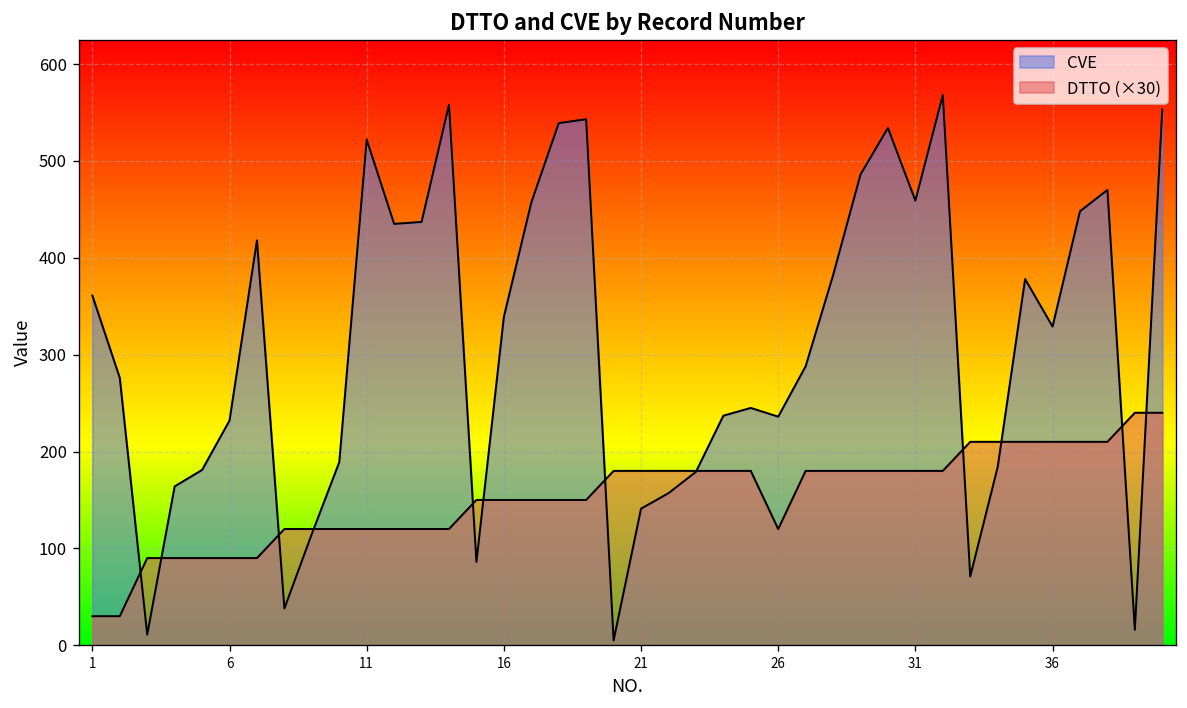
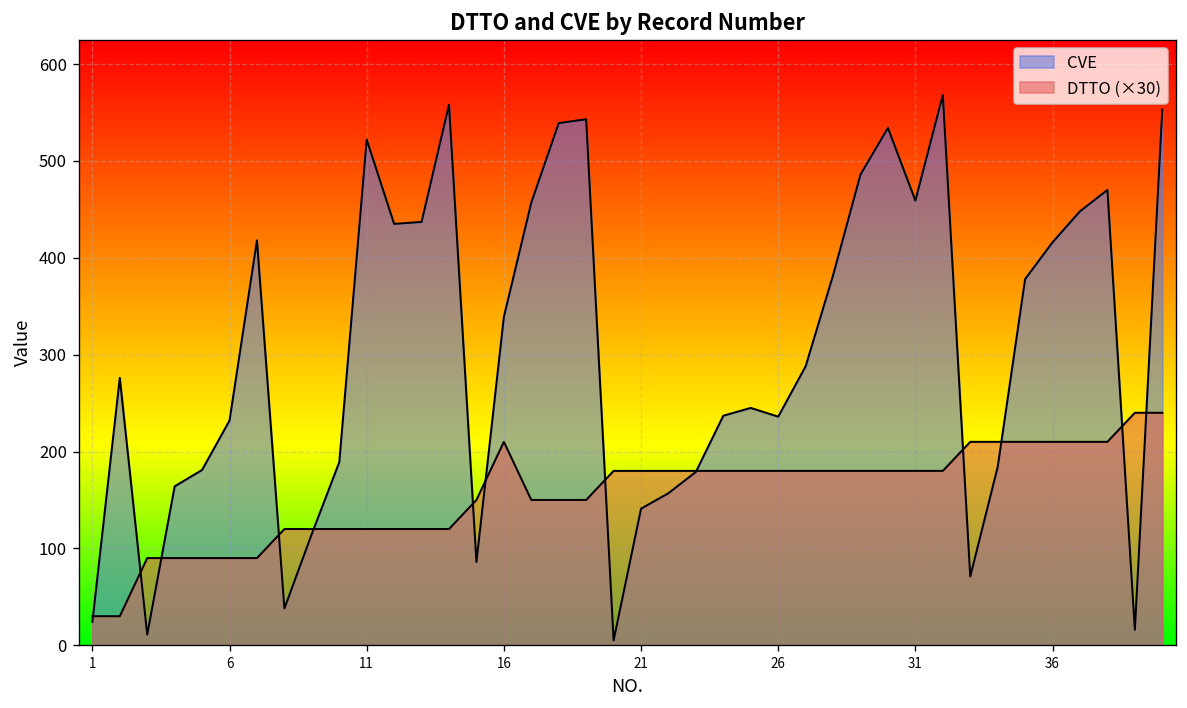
  {
    "CVE": {
-     "1": 360,
+     "1": 20,
      "6": 230,
      "11": 520,
      "16": 340,
      "21": 140,
      "26": 240,
      "31": 460,
-     "36": 330
+     "36": 420
    },
    "DTTO (×30)": {
      "1": 30,
      "6": 90,
      "11": 120,
-     "16": 150,
+     "16": 210,
      "21": 180,
-     "26": 120,
+     "26": 180,
      "31": 180,
      "36": 210
    }
  }
